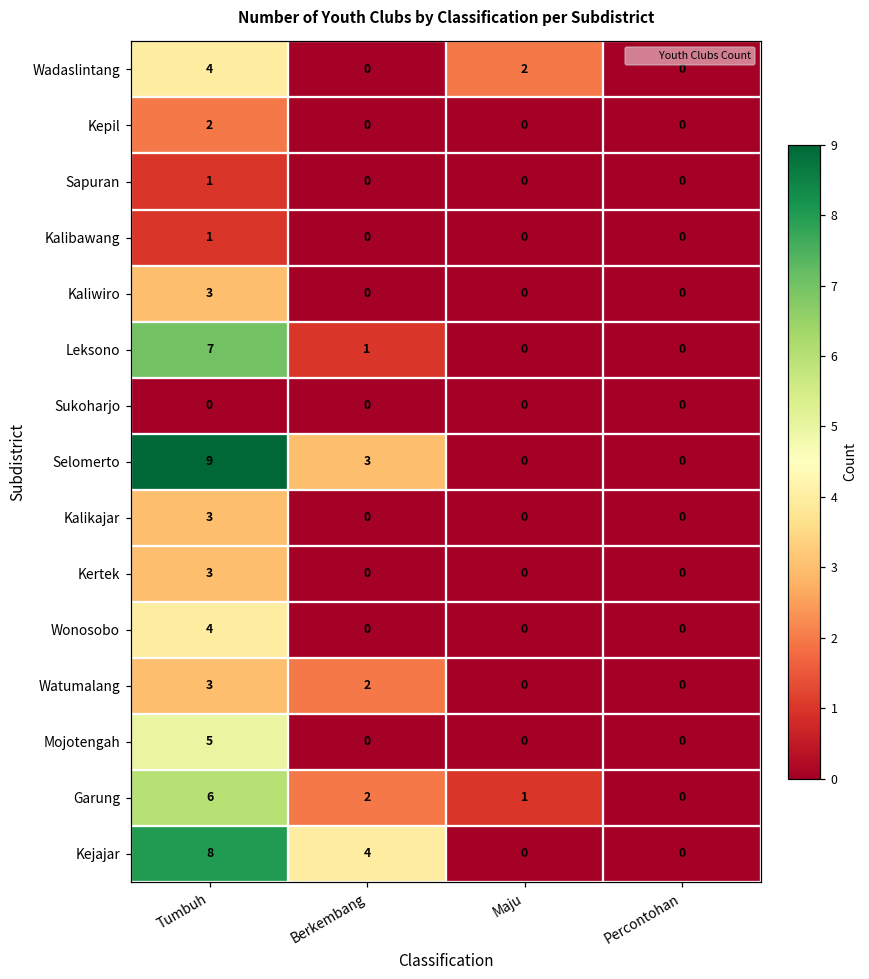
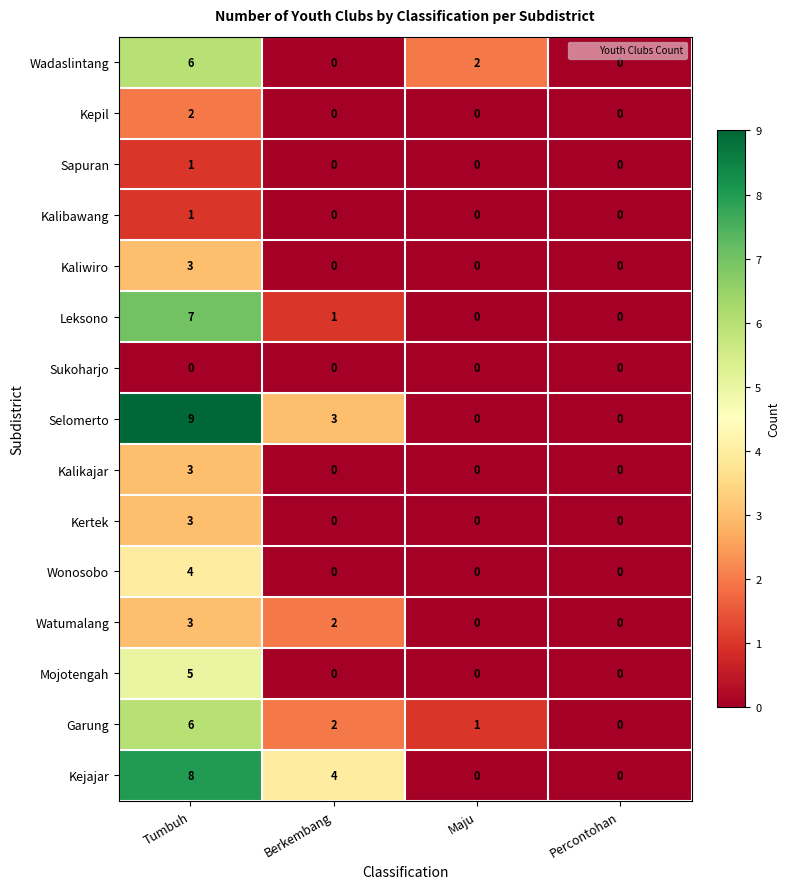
  {
    "Wadaslintang": {
-     "Tumbuh": 4,
+     "Tumbuh": 6,
      "Berkembang": 0,
      "Maju": 2
    },
    "Kepil": {
      "Tumbuh": 2,
      "Berkembang": 0,
      "Maju": 0,
      "Percontohan": 0
    },
    "Sapuran": {
      "Tumbuh": 1,
      "Berkembang": 0,
      "Maju": 0,
      "Percontohan": 0
    },
    "Kalibawang": {
      "Tumbuh": 1,
      "Berkembang": 0,
      "Maju": 0,
      "Percontohan": 0
    },
    "Kaliwiro": {
      "Tumbuh": 3,
      "Berkembang": 0,
      "Maju": 0,
      "Percontohan": 0
    },
    "Leksono": {
      "Tumbuh": 7,
      "Berkembang": 1,
      "Maju": 0,
      "Percontohan": 0
    },
    "Sukoharjo": {
      "Tumbuh": 0,
      "Berkembang": 0,
      "Maju": 0,
      "Percontohan": 0
    },
    "Selomerto": {
      "Tumbuh": 9,
      "Berkembang": 3,
      "Maju": 0,
      "Percontohan": 0
    },
    "Kalikajar": {
      "Tumbuh": 3,
      "Berkembang": 0,
      "Maju": 0,
      "Percontohan": 0
    },
    "Kertek": {
      "Tumbuh": 3,
      "Berkembang": 0,
      "Maju": 0,
      "Percontohan": 0
    },
    "Wonosobo": {
      "Tumbuh": 4,
      "Berkembang": 0,
      "Maju": 0,
      "Percontohan": 0
    },
    "Watumalang": {
      "Tumbuh": 3,
      "Berkembang": 2,
      "Maju": 0,
      "Percontohan": 0
    },
    "Mojotengah": {
      "Tumbuh": 5,
      "Berkembang": 0,
      "Maju": 0,
      "Percontohan": 0
    },
    "Garung": {
      "Tumbuh": 6,
      "Berkembang": 2,
      "Maju": 1,
      "Percontohan": 0
    },
    "Kejajar": {
      "Tumbuh": 8,
      "Berkembang": 4,
      "Maju": 0,
      "Percontohan": 0
    }
  }
